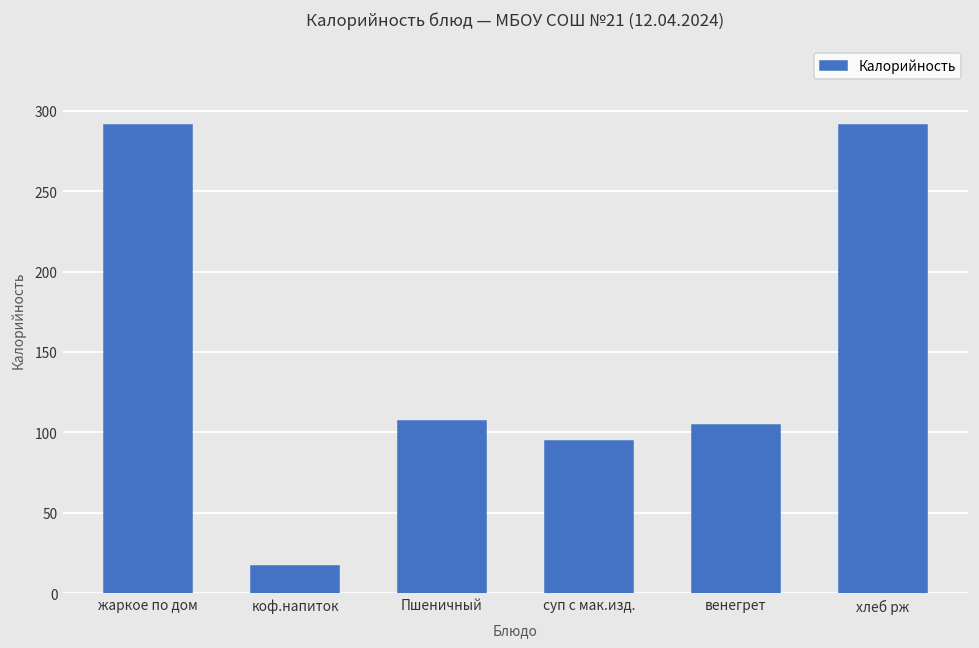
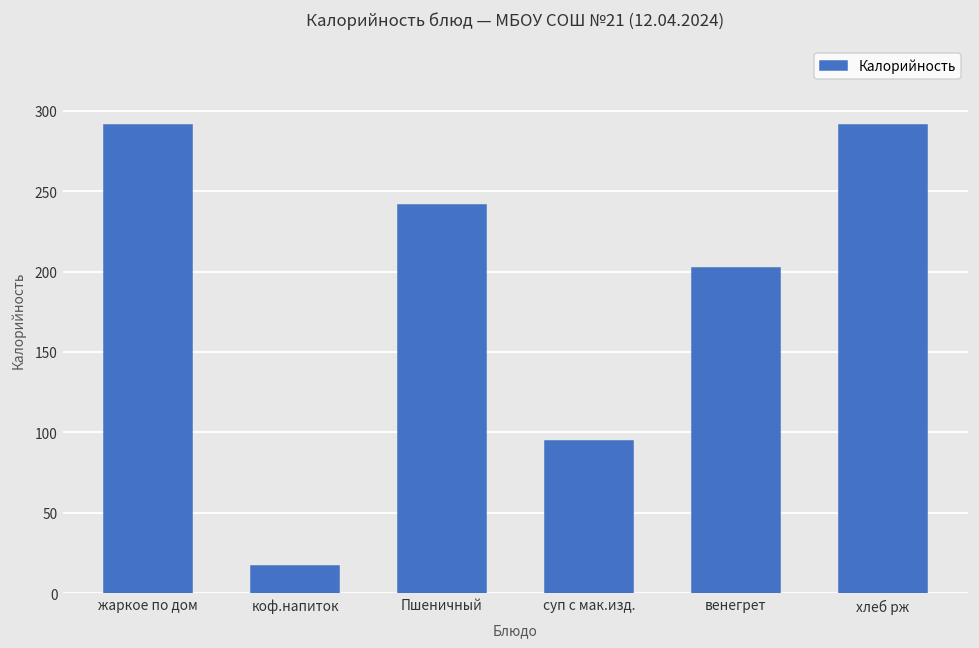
  {
    "жаркое по дом": 291,
    "коф.напиток": 17,
-   "Пшеничный": 107,
+   "Пшеничный": 241,
    "суп с мак.изд.": 94,
-   "венегрет": 105,
+   "венегрет": 202,
    "хлеб рж": 291
  }
